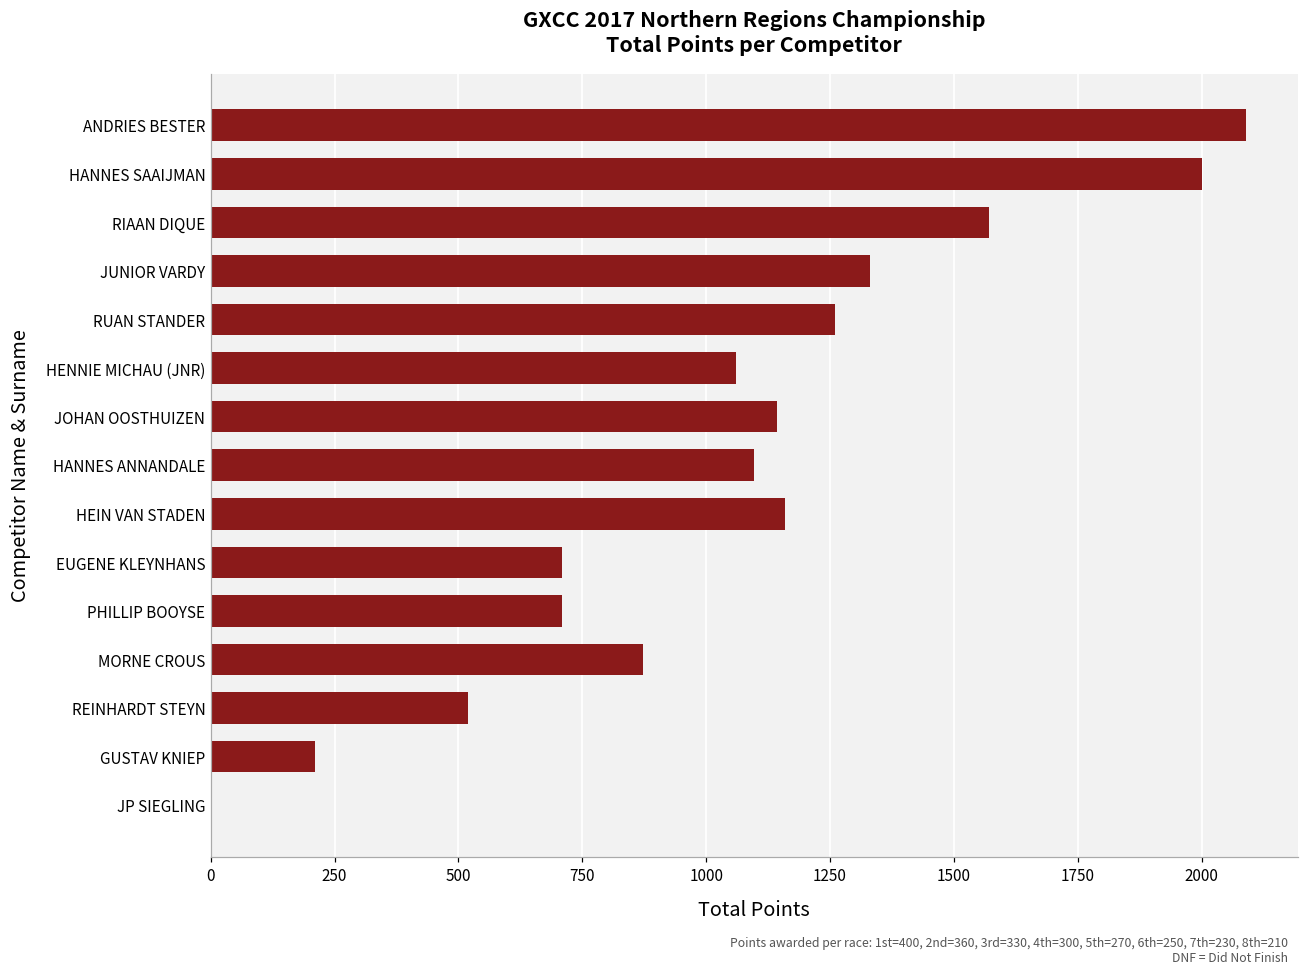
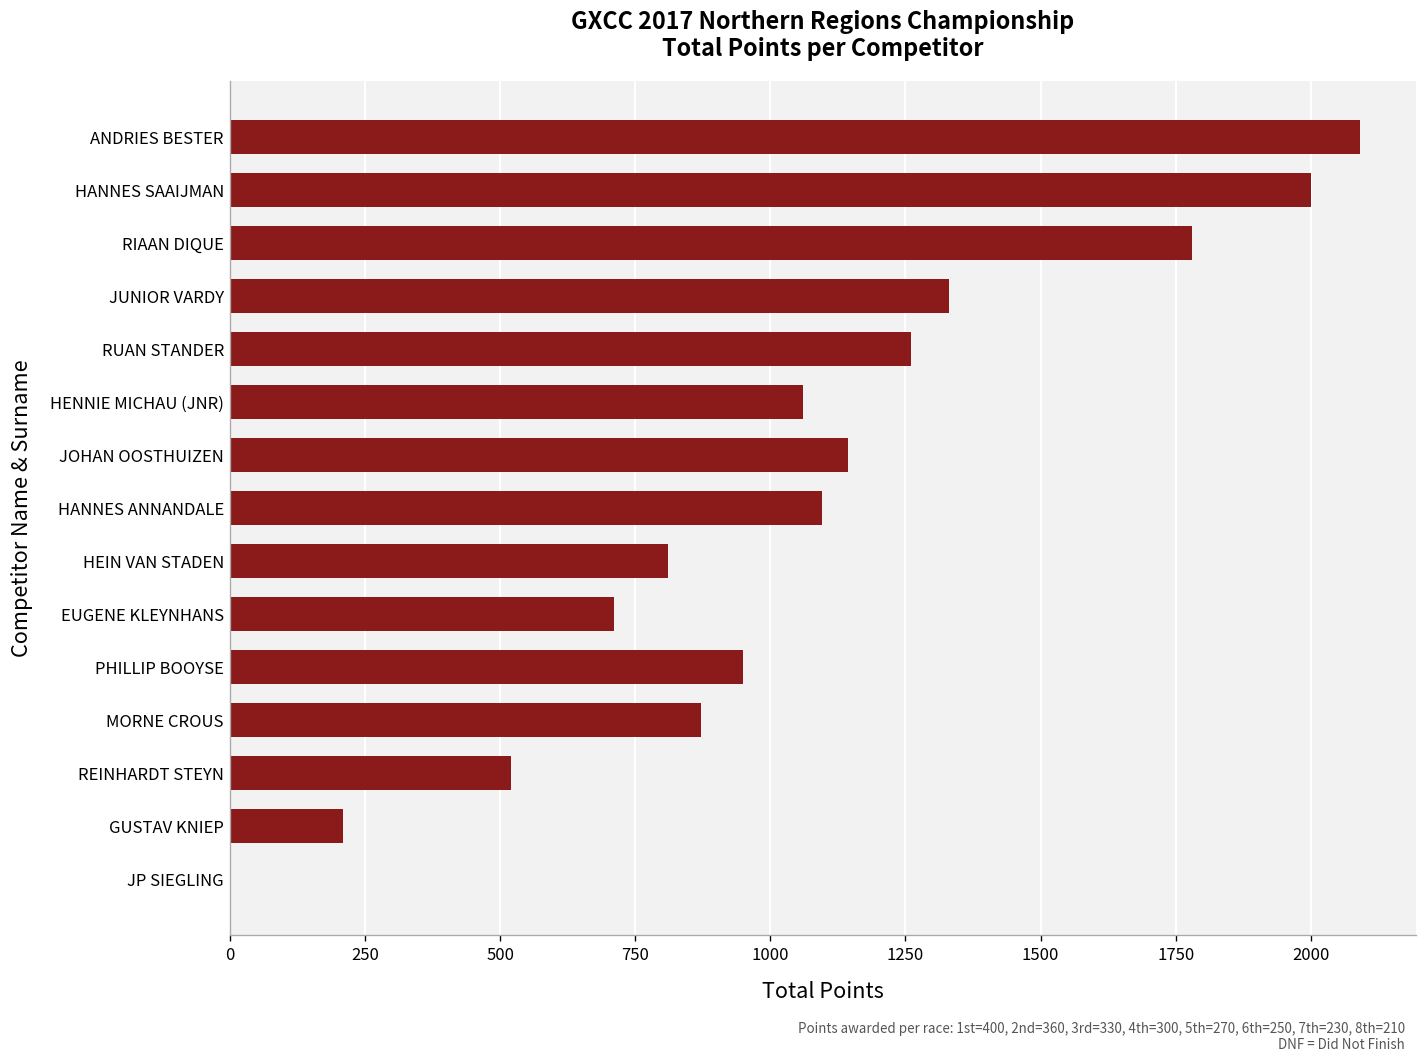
  {
    "ANDRIES BESTER": 2090,
    "HANNES SAAIJMAN": 2000,
-   "RIAAN DIQUE": 1570,
+   "RIAAN DIQUE": 1780,
    "JUNIOR VARDY": 1330,
    "RUAN STANDER": 1260,
    "HENNIE MICHAU (JNR)": 1060,
    "JOHAN OOSTHUIZEN": 1140,
    "HANNES ANNANDALE": 1100,
-   "HEIN VAN STADEN": 1160,
+   "HEIN VAN STADEN": 810,
    "EUGENE KLEYNHANS": 710,
-   "PHILLIP BOOYSE": 710,
+   "PHILLIP BOOYSE": 950,
    "MORNE CROUS": 870,
    "REINHARDT STEYN": 520,
    "GUSTAV KNIEP": 210,
    "JP SIEGLING": 0
  }
